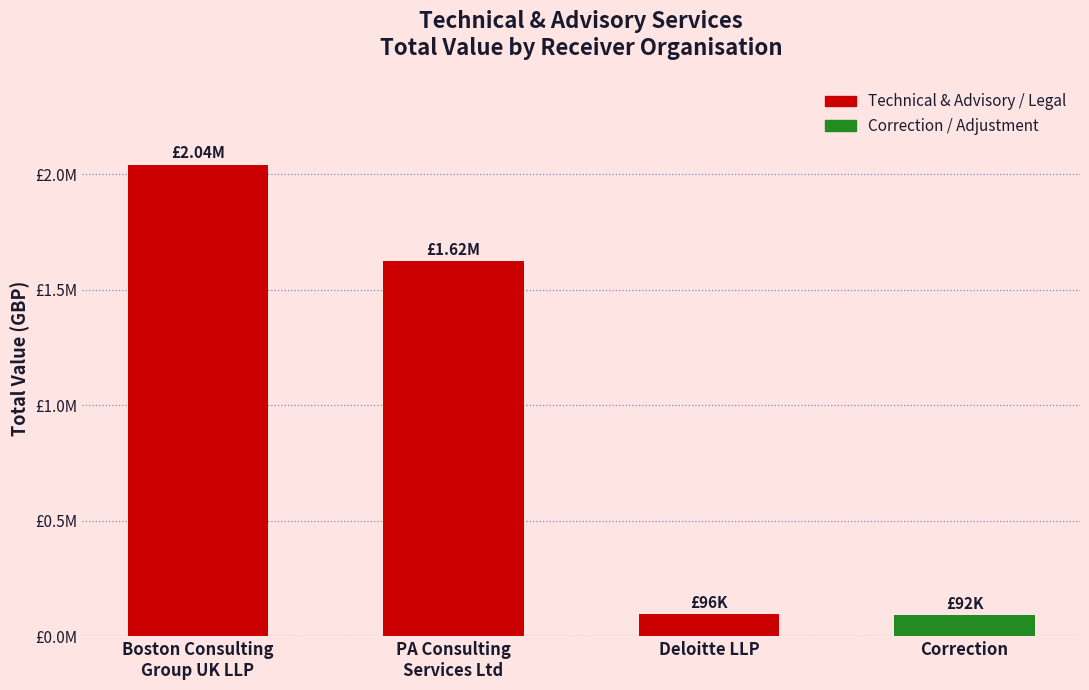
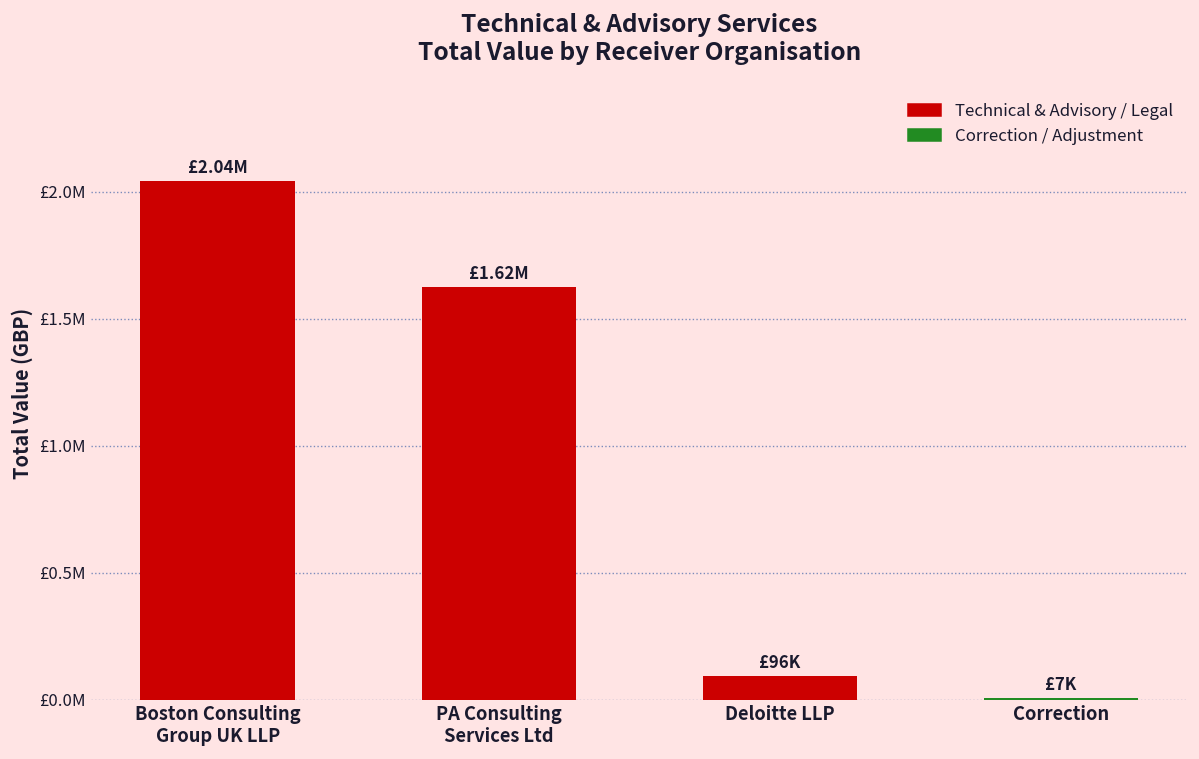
  {
    "Boston Consulting Group UK LLP": "£2.04M",
    "PA Consulting Services Ltd": "£1.62M",
    "Deloitte LLP": "£96K",
-   "Correction": "£92K"
+   "Correction": "£7K"
  }
